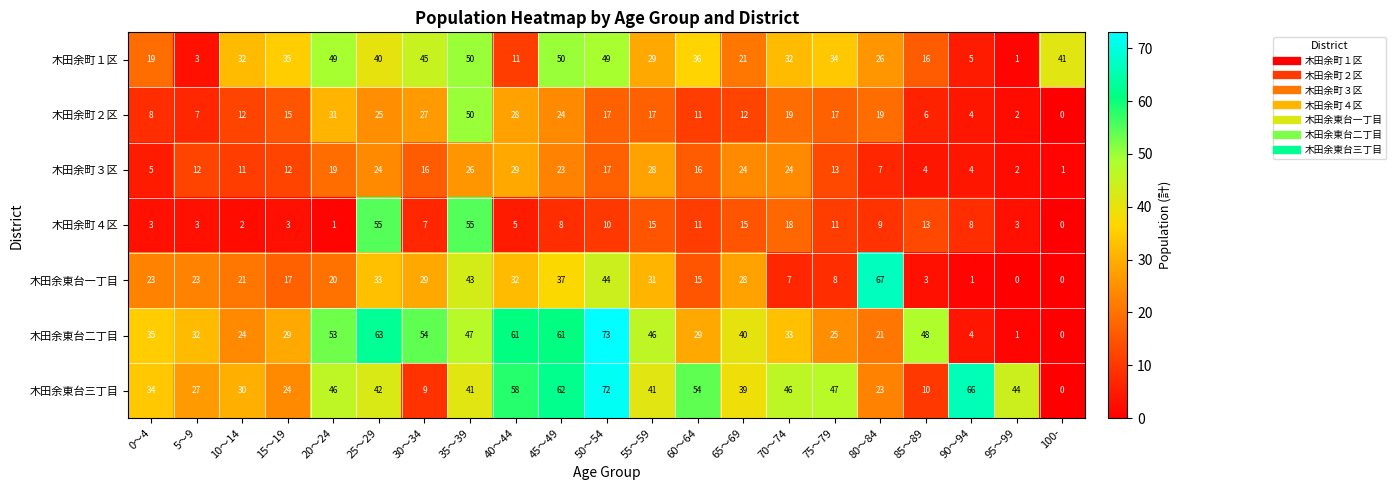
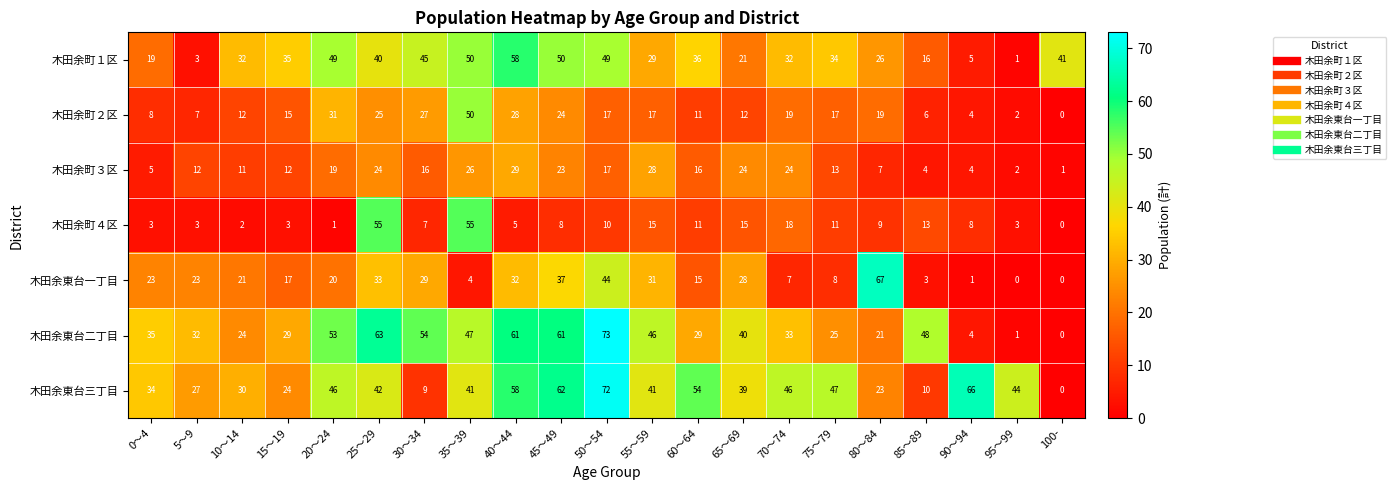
  {
    "木田余町１区": {
      "0～4": 19,
      "5～9": 3,
      "10～14": 32,
      "15～19": 35,
      "20～24": 49,
      "25～29": 40,
      "30～34": 45,
      "35～39": 50,
-     "40～44": 11,
+     "40～44": 58,
      "45～49": 50,
      "50～54": 49,
      "55～59": 29,
      "60～64": 36,
      "65～69": 21,
      "70～74": 32,
      "75～79": 34,
      "80～84": 26,
      "85～89": 16,
      "90～94": 5,
      "95～99": 1,
      "100-": 41
    },
    "木田余町２区": {
      "0～4": 8,
      "5～9": 7,
      "10～14": 12,
      "15～19": 15,
      "20～24": 31,
      "25～29": 25,
      "30～34": 27,
      "35～39": 50,
      "40～44": 28,
      "45～49": 24,
      "50～54": 17,
      "55～59": 17,
      "60～64": 11,
      "65～69": 12,
      "70～74": 19,
      "75～79": 17,
      "80～84": 19,
      "85～89": 6,
      "90～94": 4,
      "95～99": 2,
      "100-": 0
    },
    "木田余町３区": {
      "0～4": 5,
      "5～9": 12,
      "10～14": 11,
      "15～19": 12,
      "20～24": 19,
      "25～29": 24,
      "30～34": 16,
      "35～39": 26,
      "40～44": 29,
      "45～49": 23,
      "50～54": 17,
      "55～59": 28,
      "60～64": 16,
      "65～69": 24,
      "70～74": 24,
      "75～79": 13,
      "80～84": 7,
      "85～89": 4,
      "90～94": 4,
      "95～99": 2,
      "100-": 1
    },
    "木田余町４区": {
      "0～4": 3,
      "5～9": 3,
      "10～14": 2,
      "15～19": 3,
      "20～24": 1,
      "25～29": 55,
      "30～34": 7,
      "35～39": 55,
      "40～44": 5,
      "45～49": 8,
      "50～54": 10,
      "55～59": 15,
      "60～64": 11,
      "65～69": 15,
      "70～74": 18,
      "75～79": 11,
      "80～84": 9,
      "85～89": 13,
      "90～94": 8,
      "95～99": 3,
      "100-": 0
    },
    "木田余東台一丁目": {
      "0～4": 23,
      "5～9": 23,
      "10～14": 21,
      "15～19": 17,
      "20～24": 20,
      "25～29": 33,
      "30～34": 29,
-     "35～39": 43,
+     "35～39": 4,
      "40～44": 32,
      "45～49": 37,
      "50～54": 44,
      "55～59": 31,
      "60～64": 15,
      "65～69": 28,
      "70～74": 7,
      "75～79": 8,
      "80～84": 67,
      "85～89": 3,
      "90～94": 1,
      "95～99": 0,
      "100-": 0
    },
    "木田余東台二丁目": {
      "0～4": 35,
      "5～9": 32,
      "10～14": 24,
      "15～19": 29,
      "20～24": 53,
      "25～29": 63,
      "30～34": 54,
      "35～39": 47,
      "40～44": 61,
      "45～49": 61,
      "50～54": 73,
      "55～59": 46,
      "60～64": 29,
      "65～69": 40,
      "70～74": 33,
      "75～79": 25,
      "80～84": 21,
      "85～89": 48,
      "90～94": 4,
      "95～99": 1,
      "100-": 0
    },
    "木田余東台三丁目": {
      "0～4": 34,
      "5～9": 27,
      "10～14": 30,
      "15～19": 24,
      "20～24": 46,
      "25～29": 42,
      "30～34": 9,
      "35～39": 41,
      "40～44": 58,
      "45～49": 62,
      "50～54": 72,
      "55～59": 41,
      "60～64": 54,
      "65～69": 39,
      "70～74": 46,
      "75～79": 47,
      "80～84": 23,
      "85～89": 10,
      "90～94": 66,
      "95～99": 44,
      "100-": 0
    }
  }
